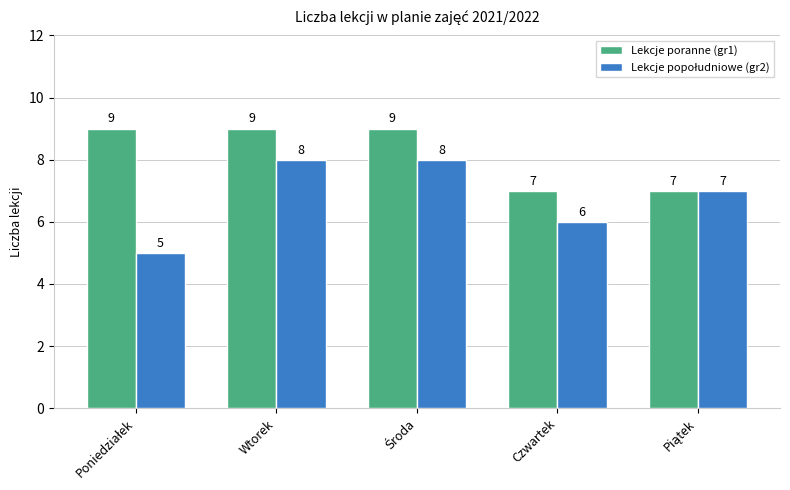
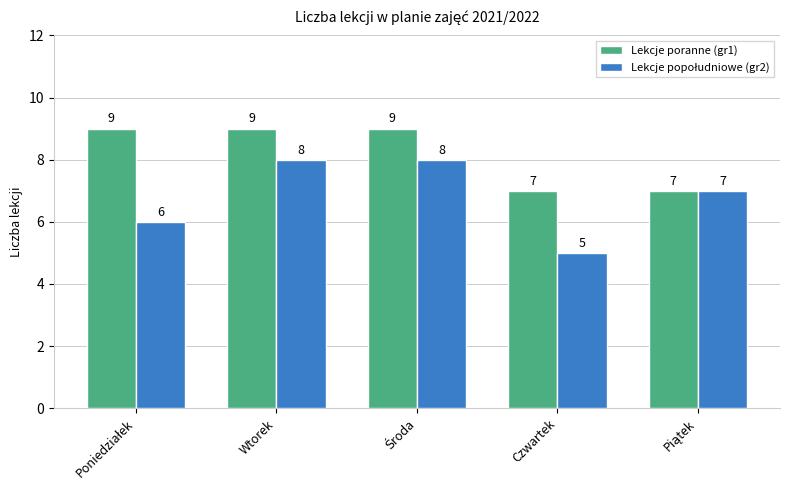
  {
    "Lekcje poranne (gr1)": {
      "Poniedziałek": 9,
      "Wtorek": 9,
      "Środa": 9,
      "Czwartek": 7,
      "Piątek": 7
    },
    "Lekcje popołudniowe (gr2)": {
-     "Poniedziałek": 5,
+     "Poniedziałek": 6,
      "Wtorek": 8,
      "Środa": 8,
-     "Czwartek": 6,
+     "Czwartek": 5,
      "Piątek": 7
    }
  }
